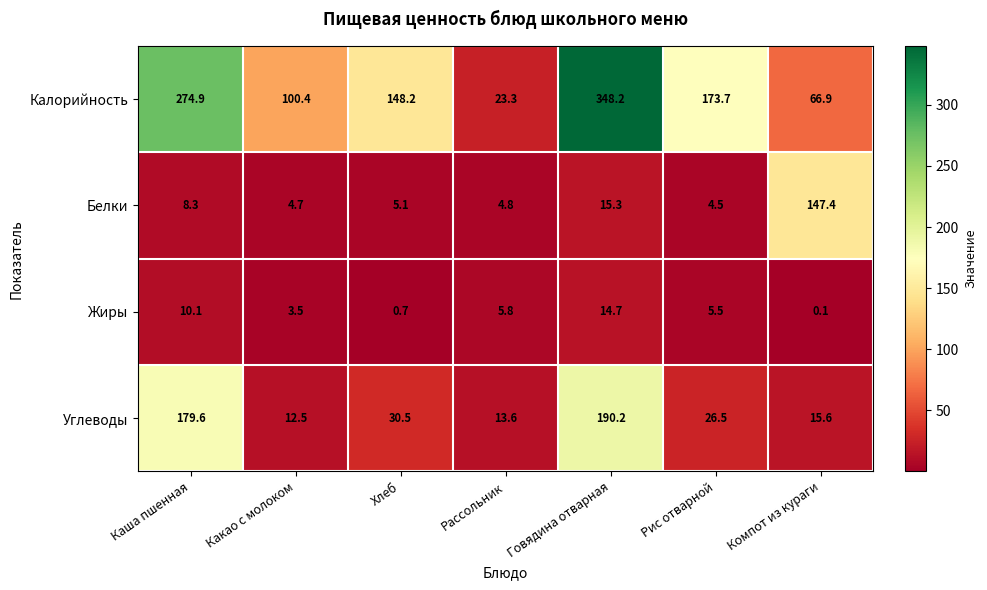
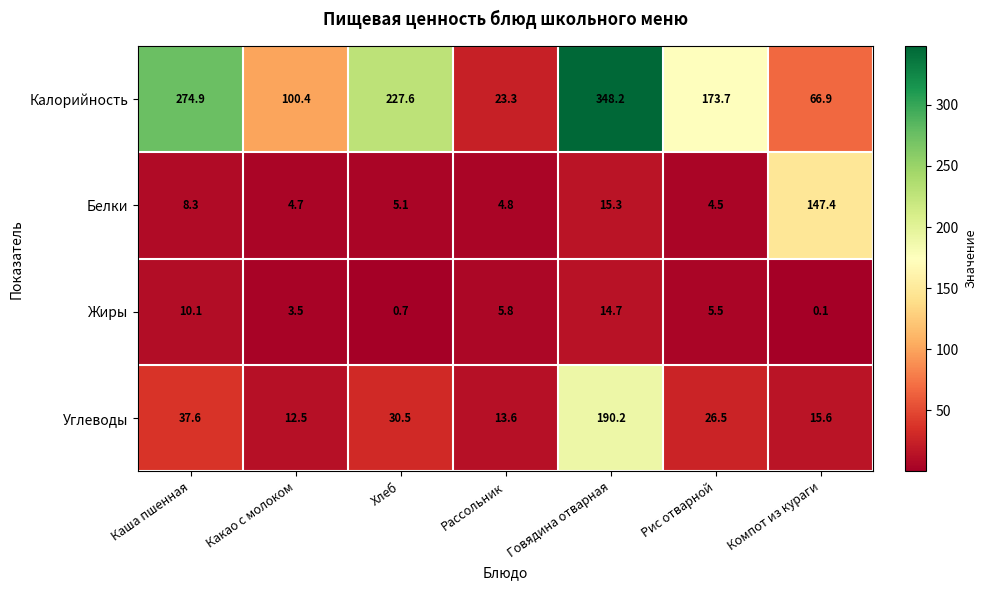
  {
    "Калорийность": {
      "Каша пшенная": 274.9,
      "Какао с молоком": 100.4,
-     "Хлеб": 148.2,
+     "Хлеб": 227.6,
      "Рассольник": 23.3,
      "Говядина отварная": 348.2,
      "Рис отварной": 173.7,
      "Компот из кураги": 66.9
    },
    "Белки": {
      "Каша пшенная": 8.3,
      "Какао с молоком": 4.7,
      "Хлеб": 5.1,
      "Рассольник": 4.8,
      "Говядина отварная": 15.3,
      "Рис отварной": 4.5,
      "Компот из кураги": 147.4
    },
    "Жиры": {
      "Каша пшенная": 10.1,
      "Какао с молоком": 3.5,
      "Хлеб": 0.7,
      "Рассольник": 5.8,
      "Говядина отварная": 14.7,
      "Рис отварной": 5.5,
      "Компот из кураги": 0.1
    },
    "Углеводы": {
-     "Каша пшенная": 179.6,
+     "Каша пшенная": 37.6,
      "Какао с молоком": 12.5,
      "Хлеб": 30.5,
      "Рассольник": 13.6,
      "Говядина отварная": 190.2,
      "Рис отварной": 26.5,
      "Компот из кураги": 15.6
    }
  }
